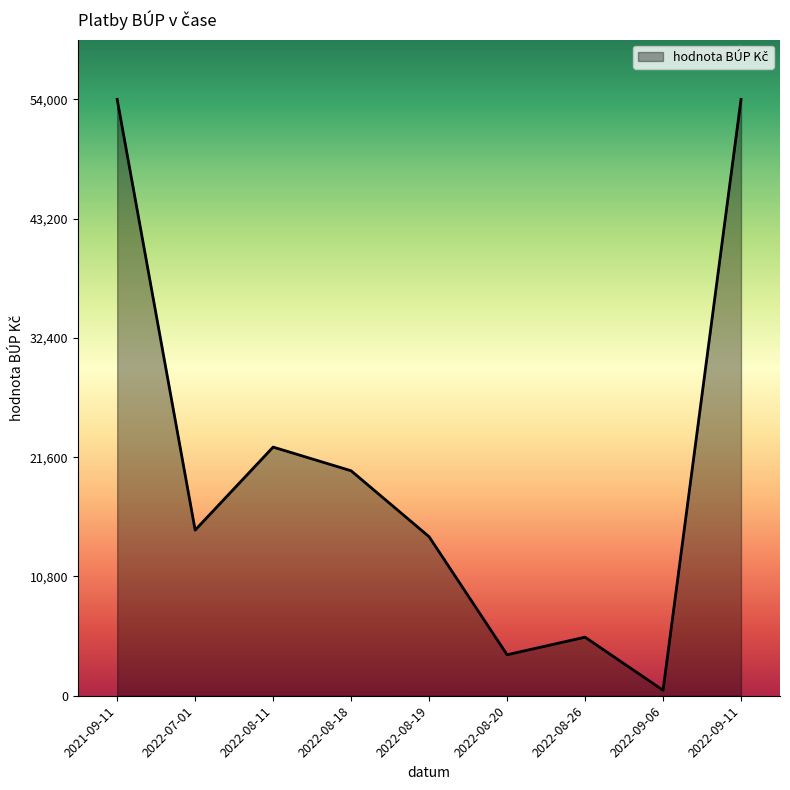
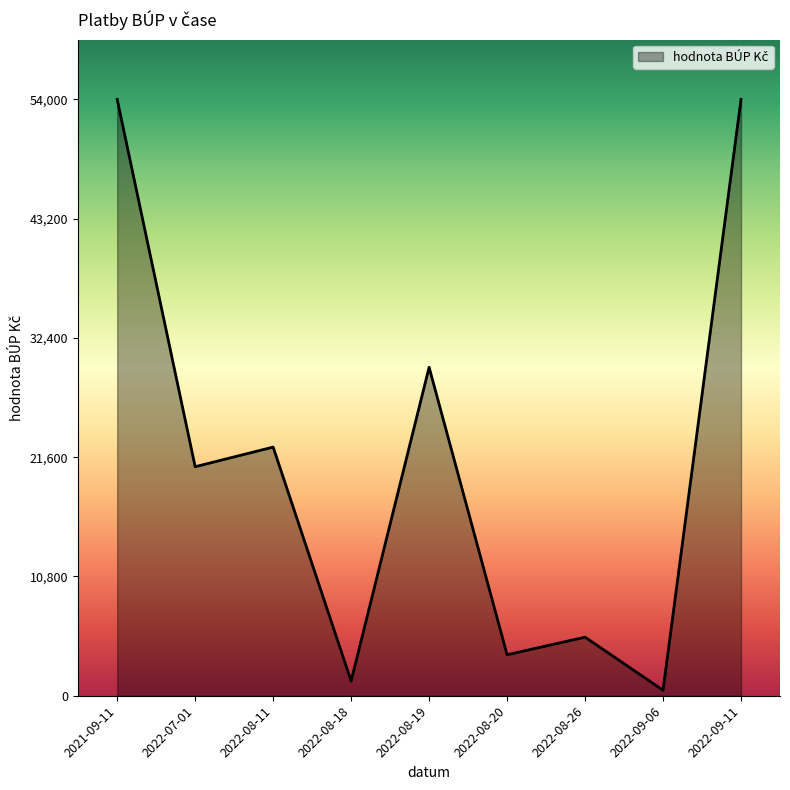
  {
    "2021-09-11": "54,000",
-   "2022-07-01": "15,000",
+   "2022-07-01": "20,700",
    "2022-08-11": "22,500",
-   "2022-08-18": "20,400",
-   "2022-08-19": "14,400",
+   "2022-08-18": "1,300",
+   "2022-08-19": "29,700",
    "2022-08-20": "3,700",
    "2022-08-26": "5,300",
    "2022-09-06": "500",
    "2022-09-11": "54,000"
  }
